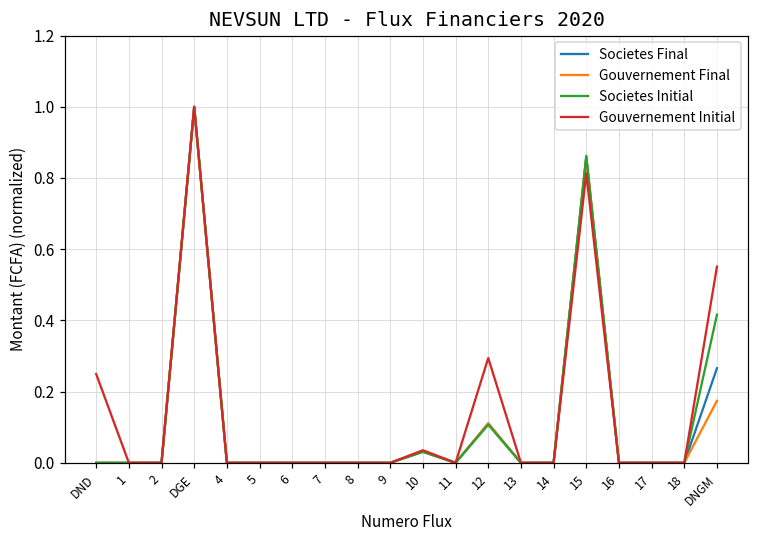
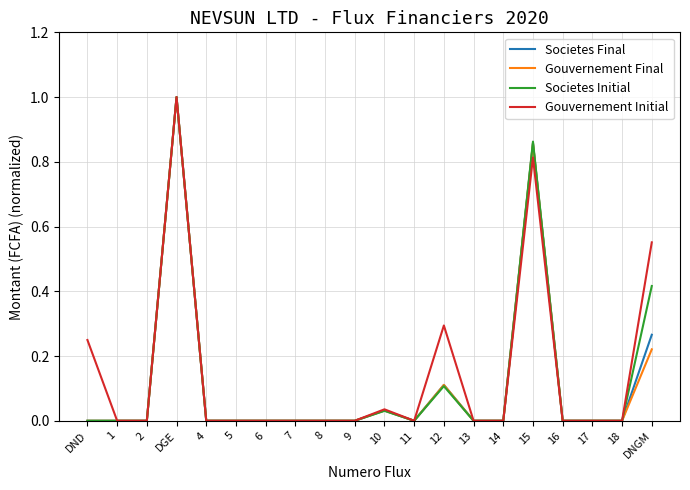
  {
    "Societes Final": {
      "DNGM": 0.27
    },
    "Gouvernement Final": {
-     "DNGM": 0.17
+     "DNGM": 0.22
    },
    "Societes Initial": {
      "DNGM": 0.42
    },
    "Gouvernement Initial": {
      "DND": 0.25,
      "12": 0.29,
      "15": 0.81,
      "DNGM": 0.55
    }
  }
